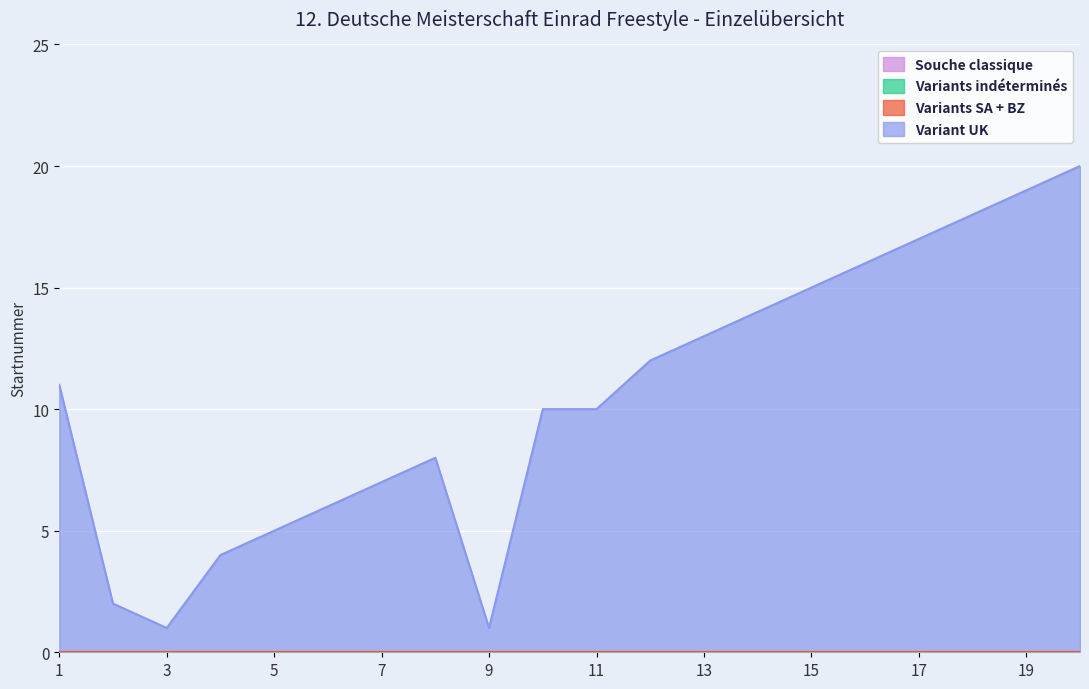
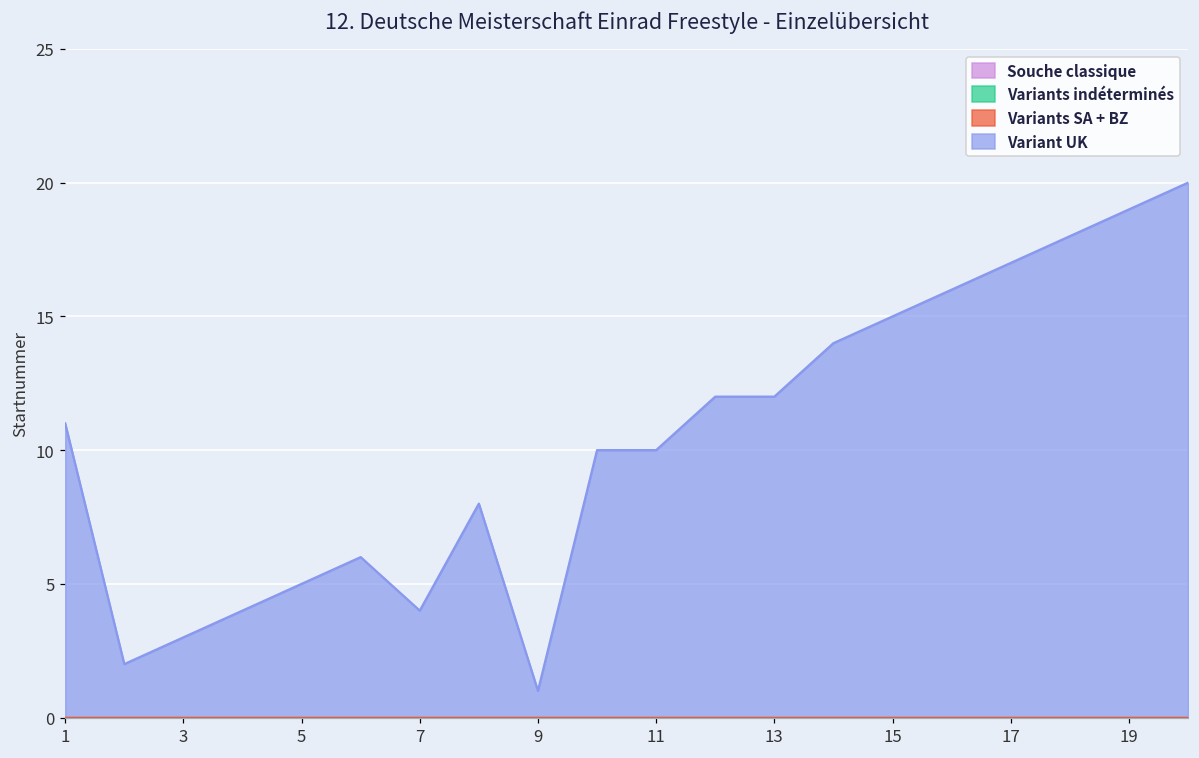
  {
    "Variants SA + BZ": {
      "1": 0,
      "3": 0,
      "5": 0,
      "7": 0,
      "9": 0,
      "11": 0,
      "13": 0,
      "15": 0,
      "17": 0,
      "19": 0
    },
    "Variant UK": {
      "1": 11,
-     "3": 1,
+     "3": 3,
      "5": 5,
-     "7": 7,
+     "7": 4,
      "9": 1,
      "11": 10,
-     "13": 13,
+     "13": 12,
      "15": 15,
      "17": 17,
      "19": 19
    }
  }
